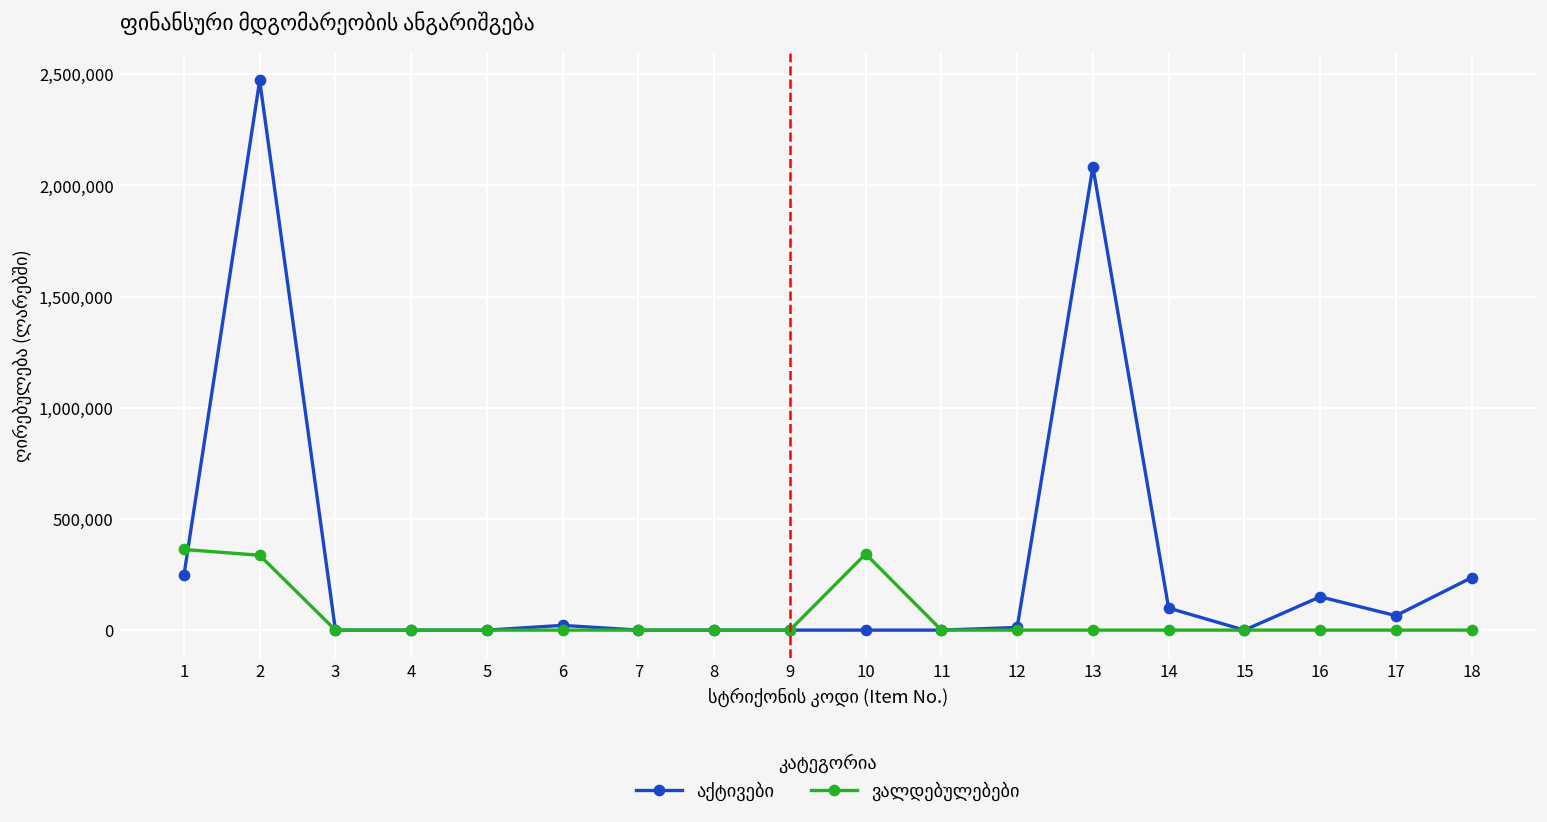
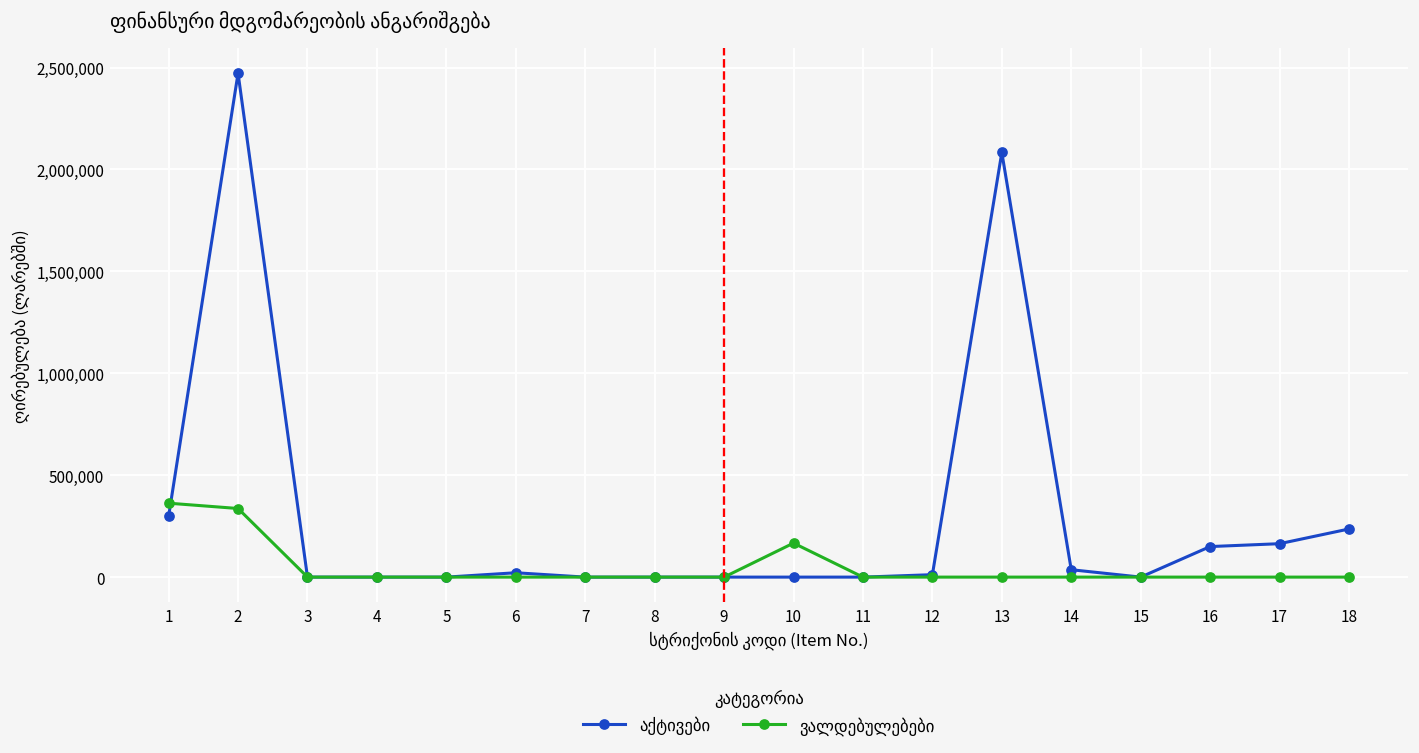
  {
    "აქტივები": {
-     "1": "250,000",
+     "1": "300,000",
      "2": "2,470,000",
      "6": "20,000",
      "10": "0",
      "13": "2,080,000",
-     "14": "100,000",
+     "14": "40,000",
      "16": "150,000",
-     "17": "70,000",
+     "17": "160,000",
      "18": "240,000"
    },
    "ვალდებულებები": {
      "1": "360,000",
      "2": "340,000",
      "6": "0",
-     "10": "340,000",
+     "10": "170,000",
      "13": "0",
      "14": "0",
      "16": "0",
      "17": "0",
      "18": "0"
    }
  }
